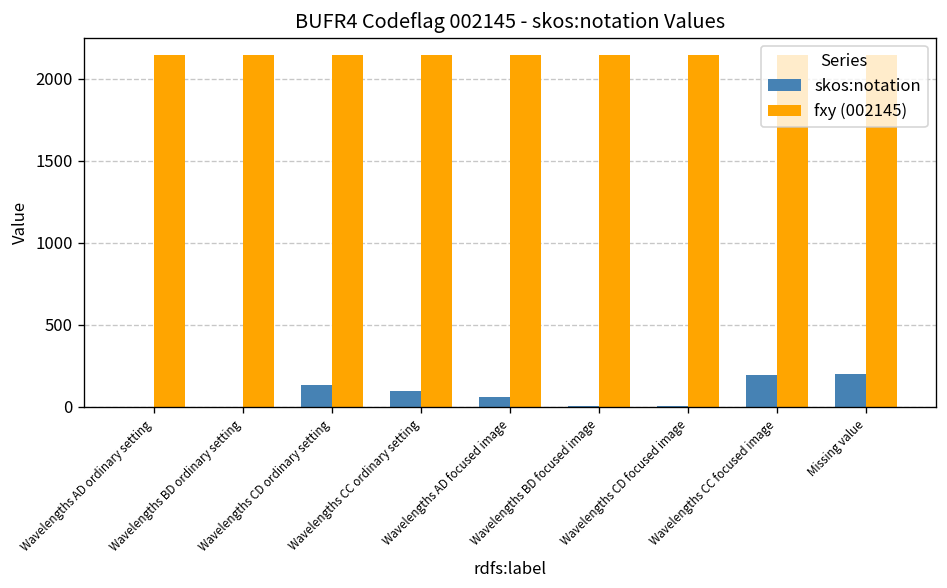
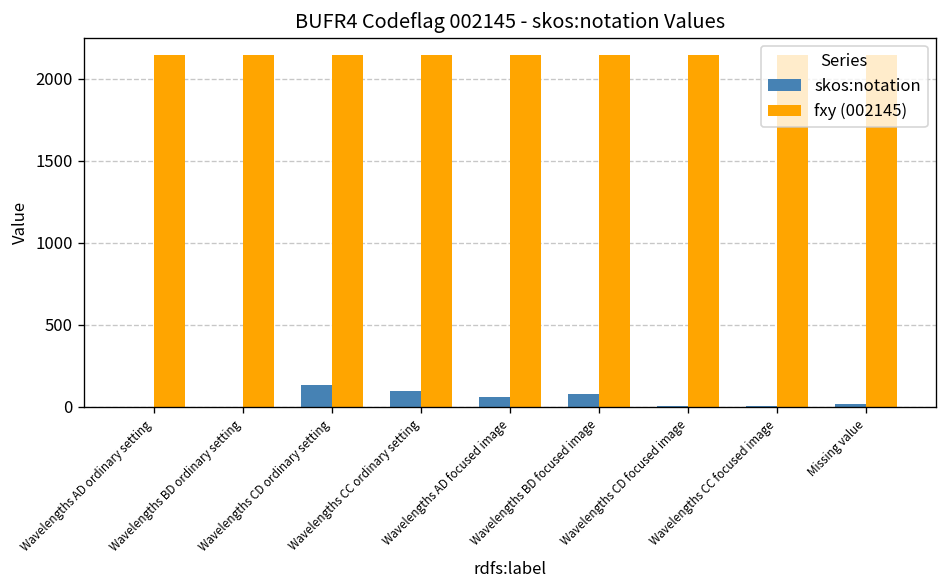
  {
    "skos:notation": {
      "Wavelengths AD ordinary setting": 0,
      "Wavelengths CD ordinary setting": 130,
      "Wavelengths CC ordinary setting": 100,
      "Wavelengths AD focused image": 60,
-     "Wavelengths BD focused image": 10,
-     "Wavelengths CC focused image": 200,
-     "Missing value": 200
+     "Wavelengths BD focused image": 80,
+     "Wavelengths CC focused image": 10,
+     "Missing value": 20
    },
    "fxy (002145)": {
      "Wavelengths AD ordinary setting": 2150,
      "Wavelengths BD ordinary setting": 2150,
      "Wavelengths CD ordinary setting": 2150,
      "Wavelengths CC ordinary setting": 2150,
      "Wavelengths AD focused image": 2150,
      "Wavelengths BD focused image": 2150,
      "Wavelengths CD focused image": 2150
    }
  }
